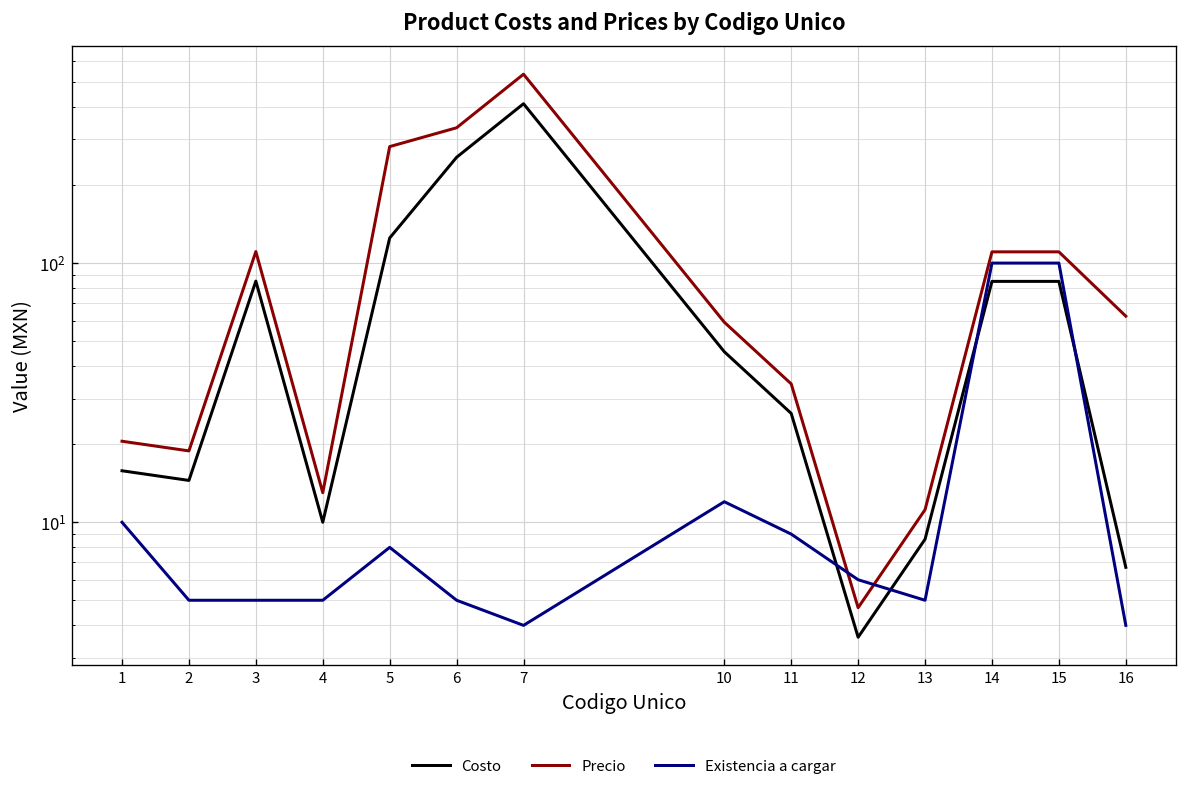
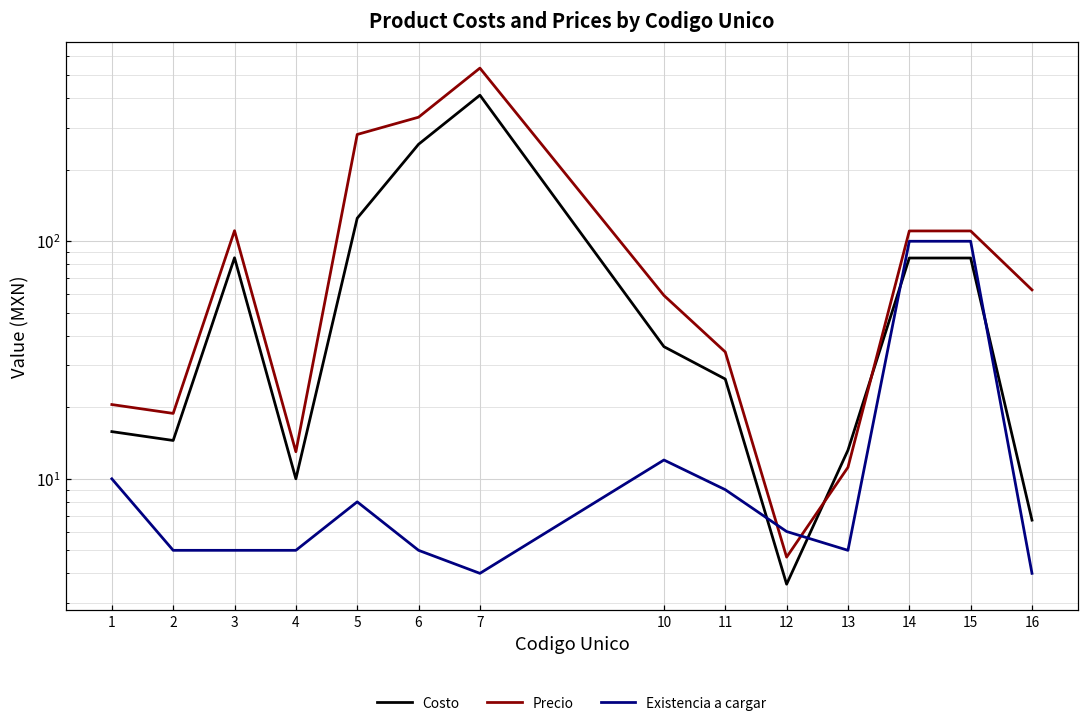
  {
    "Costo": {
      "1": 16,
      "2": 15,
      "3": 85,
      "4": 10,
      "5": 130,
      "6": 260,
      "7": 410,
-     "10": 46,
+     "10": 36,
      "11": 26,
      "12": 3.6,
-     "13": 8.6,
+     "13": 13,
      "14": 85,
      "15": 85,
      "16": 6.7
    },
    "Precio": {
      "1": 21,
      "2": 19,
      "3": 110,
      "4": 13,
      "5": 280,
      "6": 330,
      "7": 540,
      "10": 59,
      "11": 34,
      "12": 4.7,
      "13": 11,
      "14": 110,
      "15": 110,
      "16": 62
    },
    "Existencia a cargar": {
      "1": 10,
      "2": 5.0,
      "3": 5.0,
      "4": 5.0,
      "5": 8.0,
      "6": 5.0,
      "7": 4.0,
      "10": 12,
      "11": 9.0,
      "12": 6.0,
      "13": 5.0,
      "14": 100,
      "15": 100,
      "16": 4.0
    }
  }
